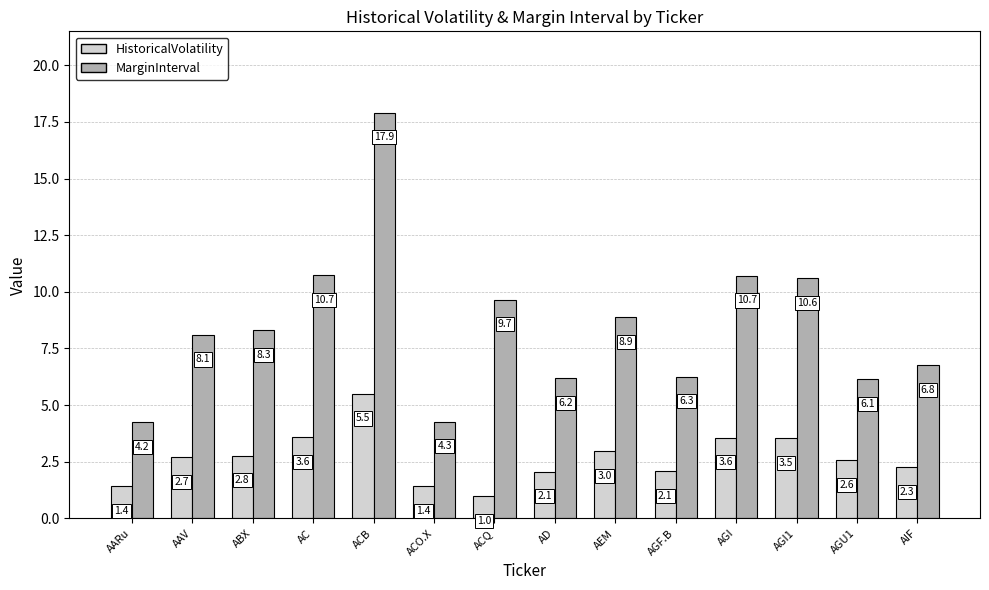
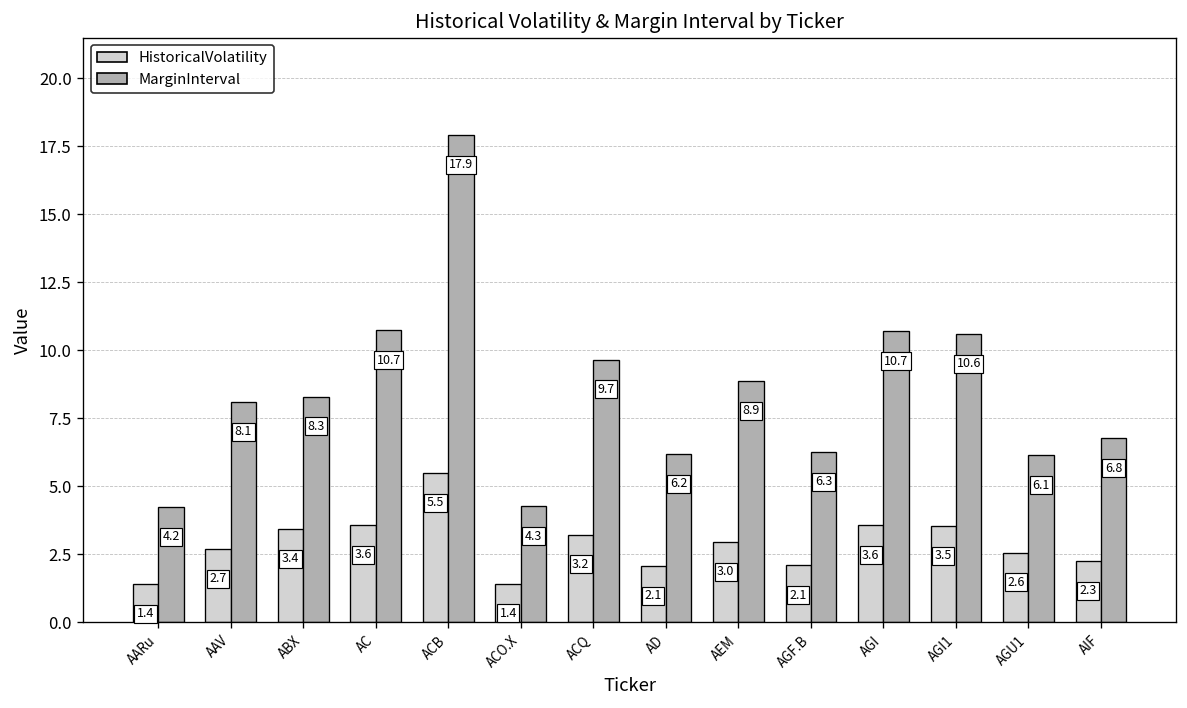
  {
    "HistoricalVolatility": {
-     "ABX": 2.8,
-     "ACQ": 1.0
+     "ABX": 3.4,
+     "ACQ": 3.2
    }
  }
